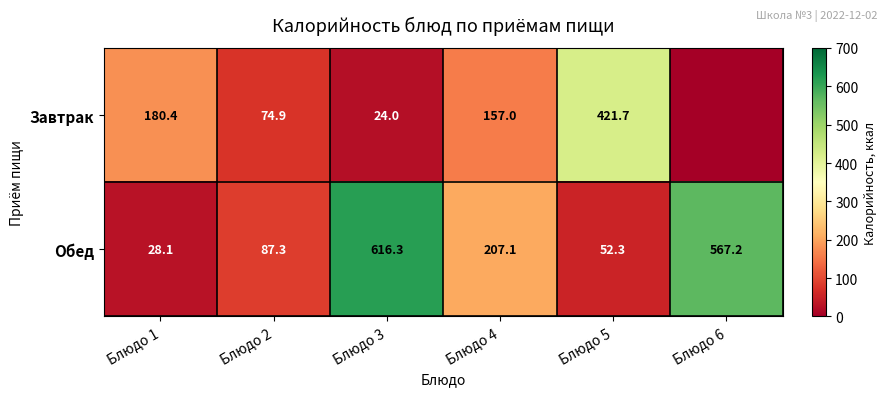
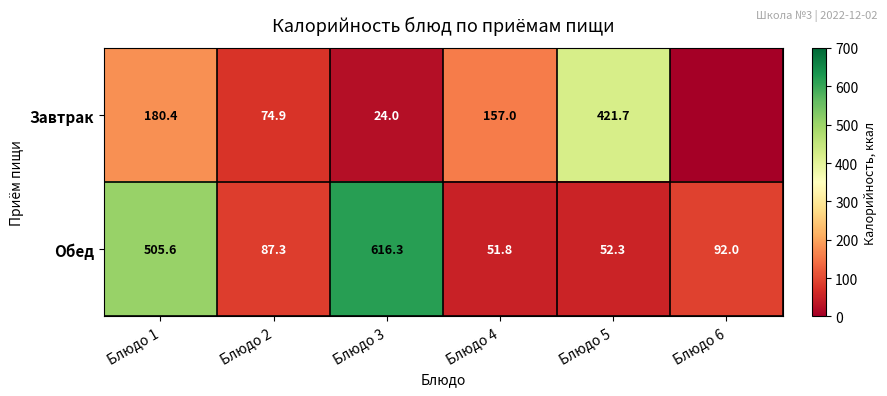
  {
    "Завтрак": {
      "Блюдо 1": 180.4,
      "Блюдо 2": 74.9,
      "Блюдо 3": 24.0,
      "Блюдо 4": 157.0,
      "Блюдо 5": 421.7
    },
    "Обед": {
-     "Блюдо 1": 28.1,
+     "Блюдо 1": 505.6,
      "Блюдо 2": 87.3,
      "Блюдо 3": 616.3,
-     "Блюдо 4": 207.1,
+     "Блюдо 4": 51.8,
      "Блюдо 5": 52.3,
-     "Блюдо 6": 567.2
+     "Блюдо 6": 92.0
    }
  }
